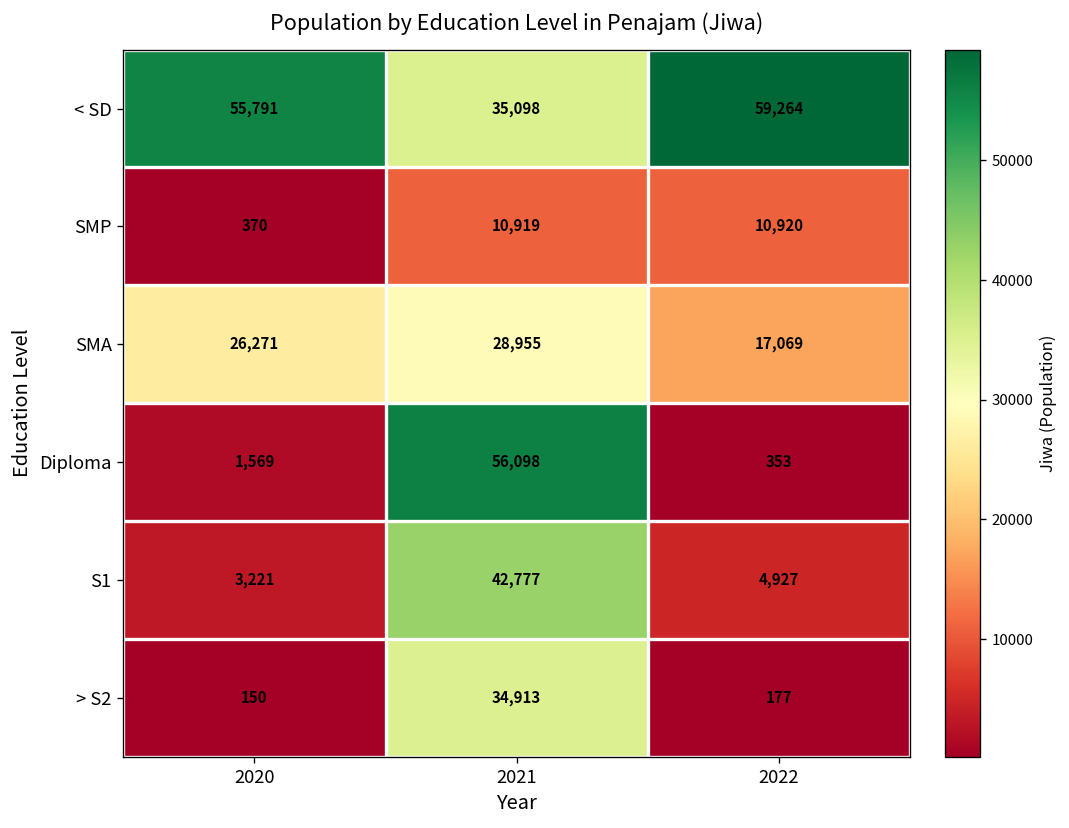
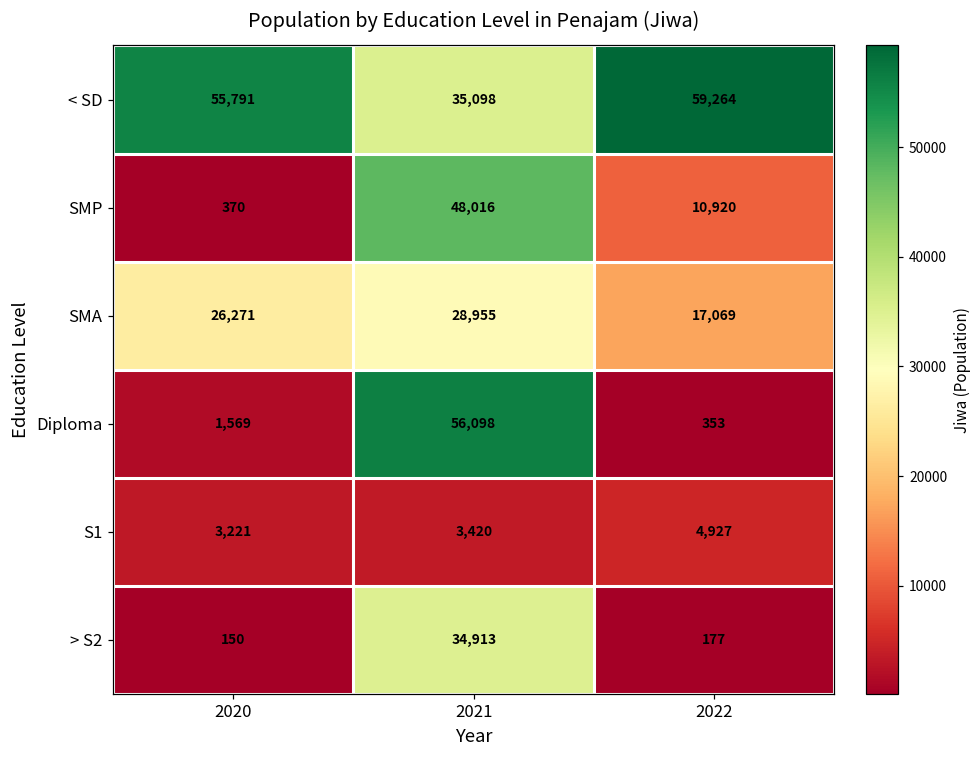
  {
    "< SD": {
      "2020": "55,791",
      "2021": "35,098",
      "2022": "59,264"
    },
    "SMP": {
      "2020": "370",
-     "2021": "10,919",
+     "2021": "48,016",
      "2022": "10,920"
    },
    "SMA": {
      "2020": "26,271",
      "2021": "28,955",
      "2022": "17,069"
    },
    "Diploma": {
      "2020": "1,569",
      "2021": "56,098",
      "2022": "353"
    },
    "S1": {
      "2020": "3,221",
-     "2021": "42,777",
+     "2021": "3,420",
      "2022": "4,927"
    },
    "> S2": {
      "2020": "150",
      "2021": "34,913",
      "2022": "177"
    }
  }
